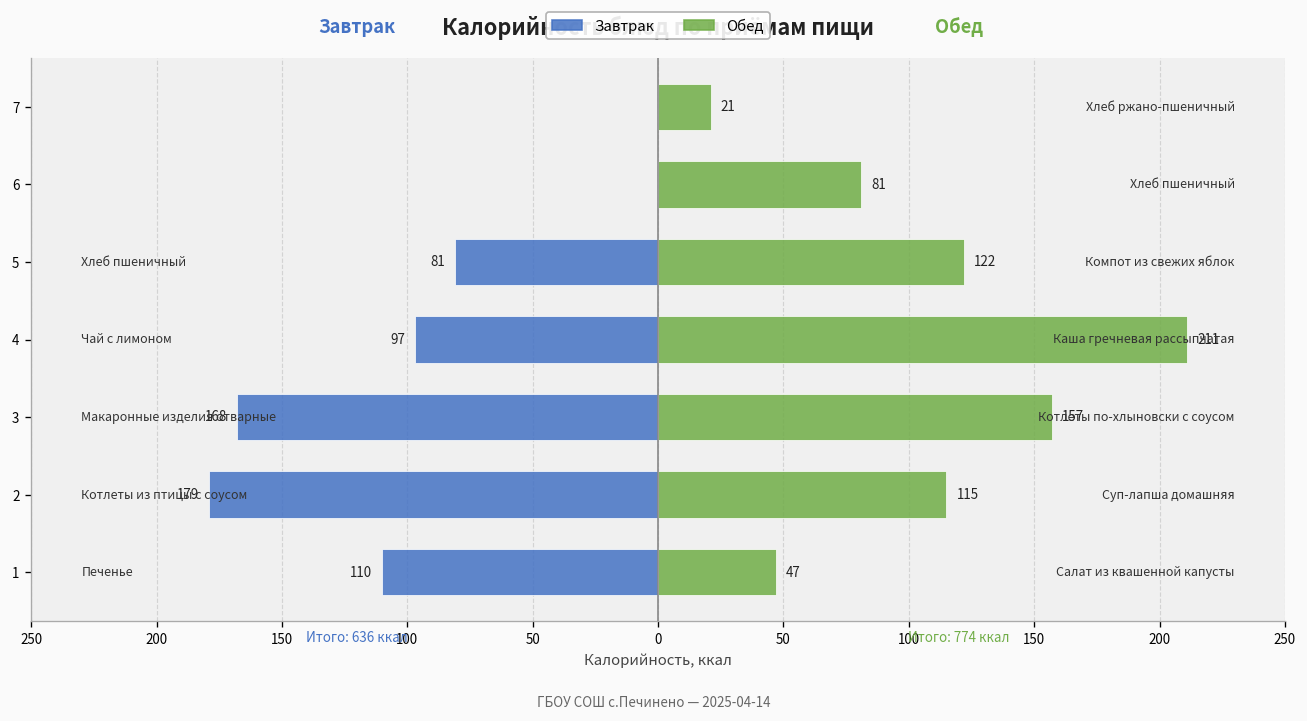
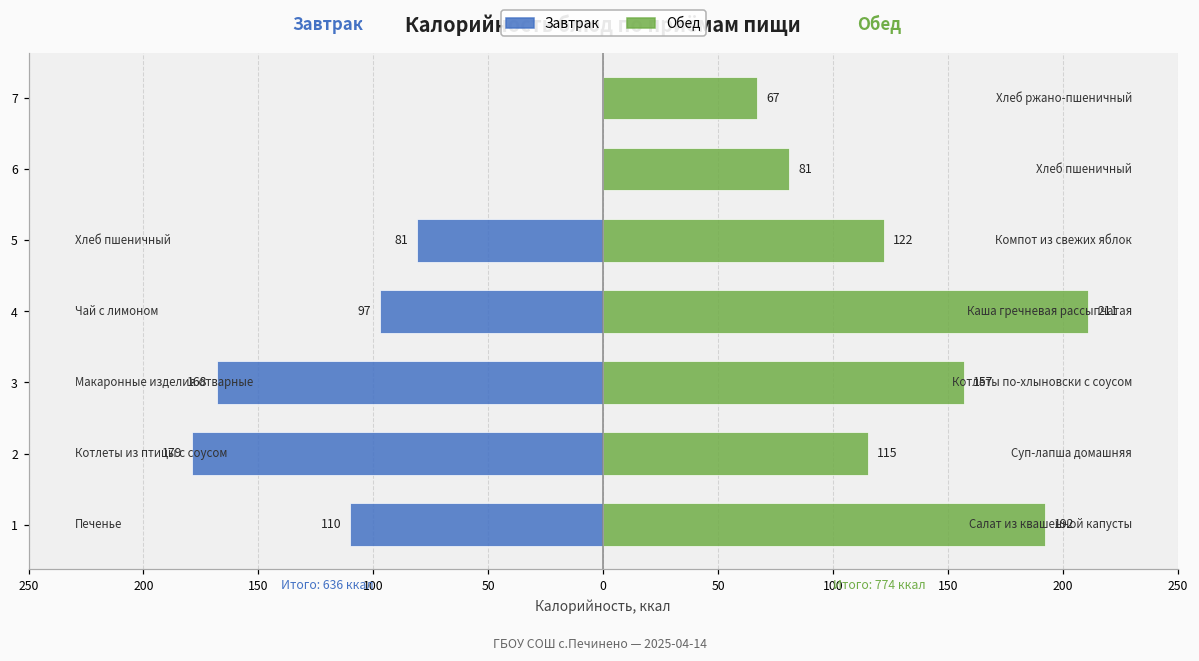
  {
    "Обед": {
-     "7": 21,
+     "7": 67,
      "6": 81,
      "5": 122,
      "2": 115,
-     "1": 47
+     "1": 192
    }
  }
